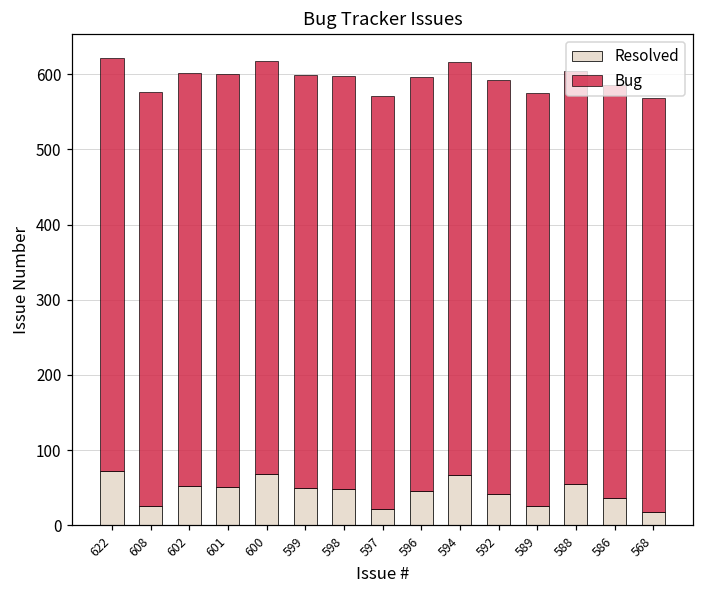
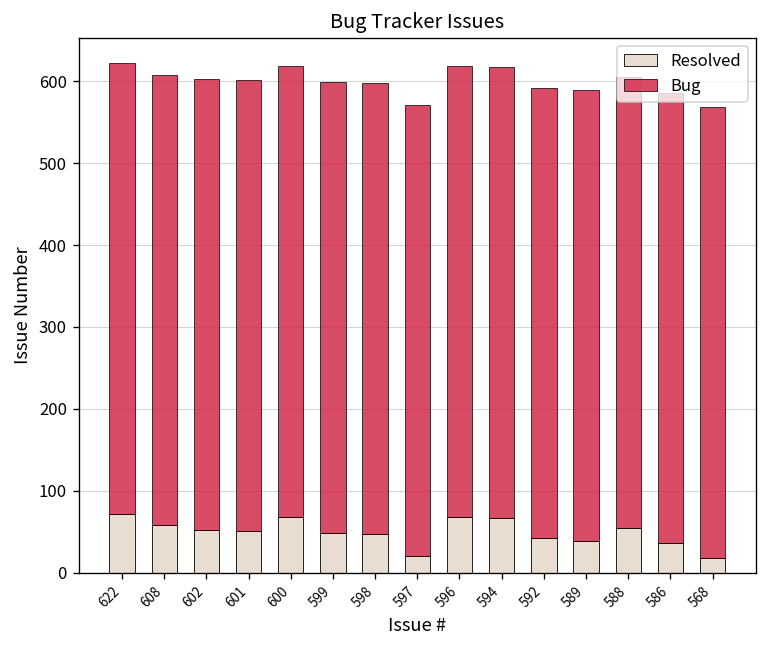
  {
    "Resolved": {
      "622": 70,
-     "608": 30,
+     "608": 60,
      "602": 50,
      "601": 50,
      "600": 70,
      "599": 50,
      "598": 50,
      "597": 20,
-     "596": 50,
+     "596": 70,
      "594": 70,
      "592": 40,
-     "589": 30,
+     "589": 40,
      "588": 60,
      "586": 40,
      "568": 20
    }
  }
